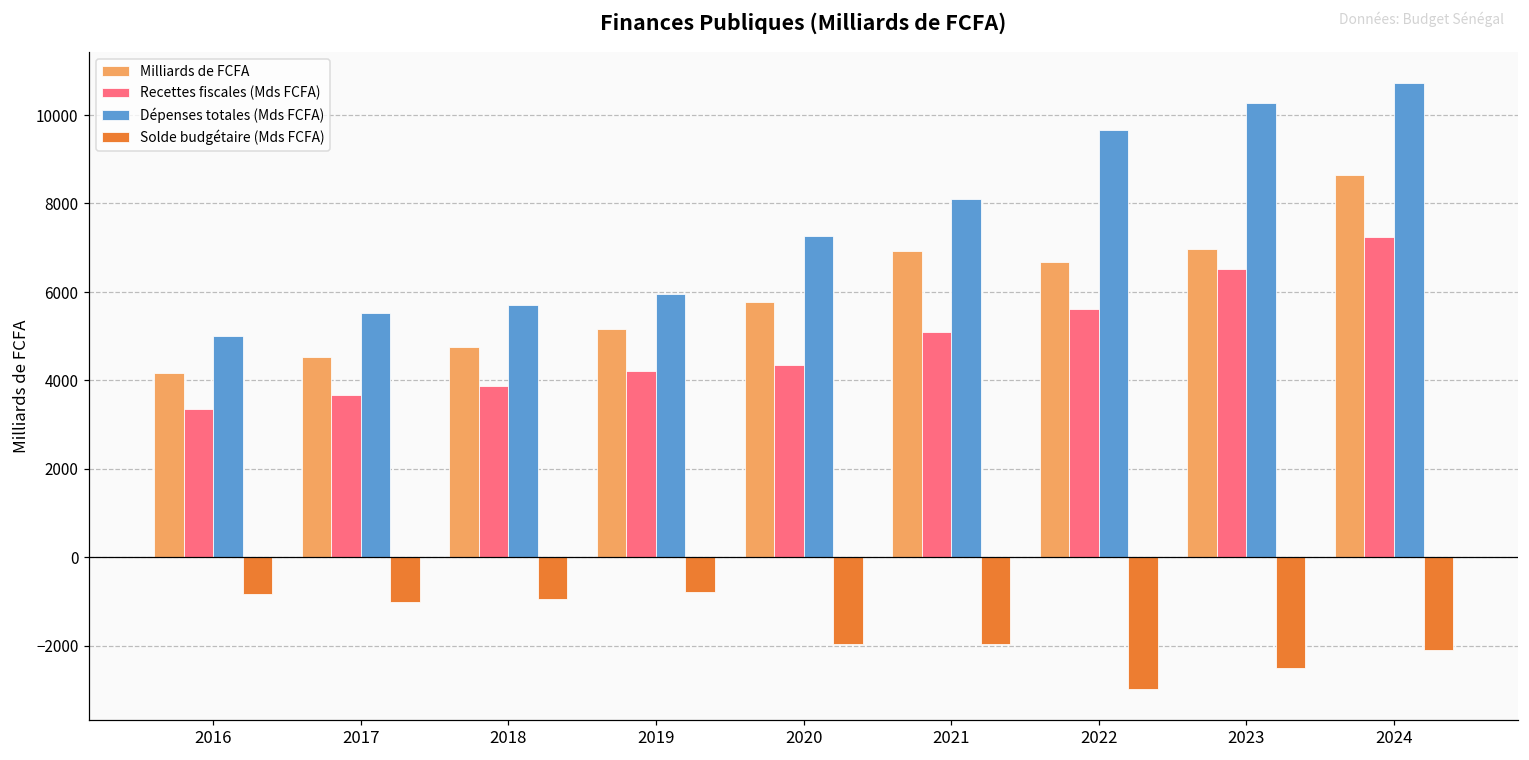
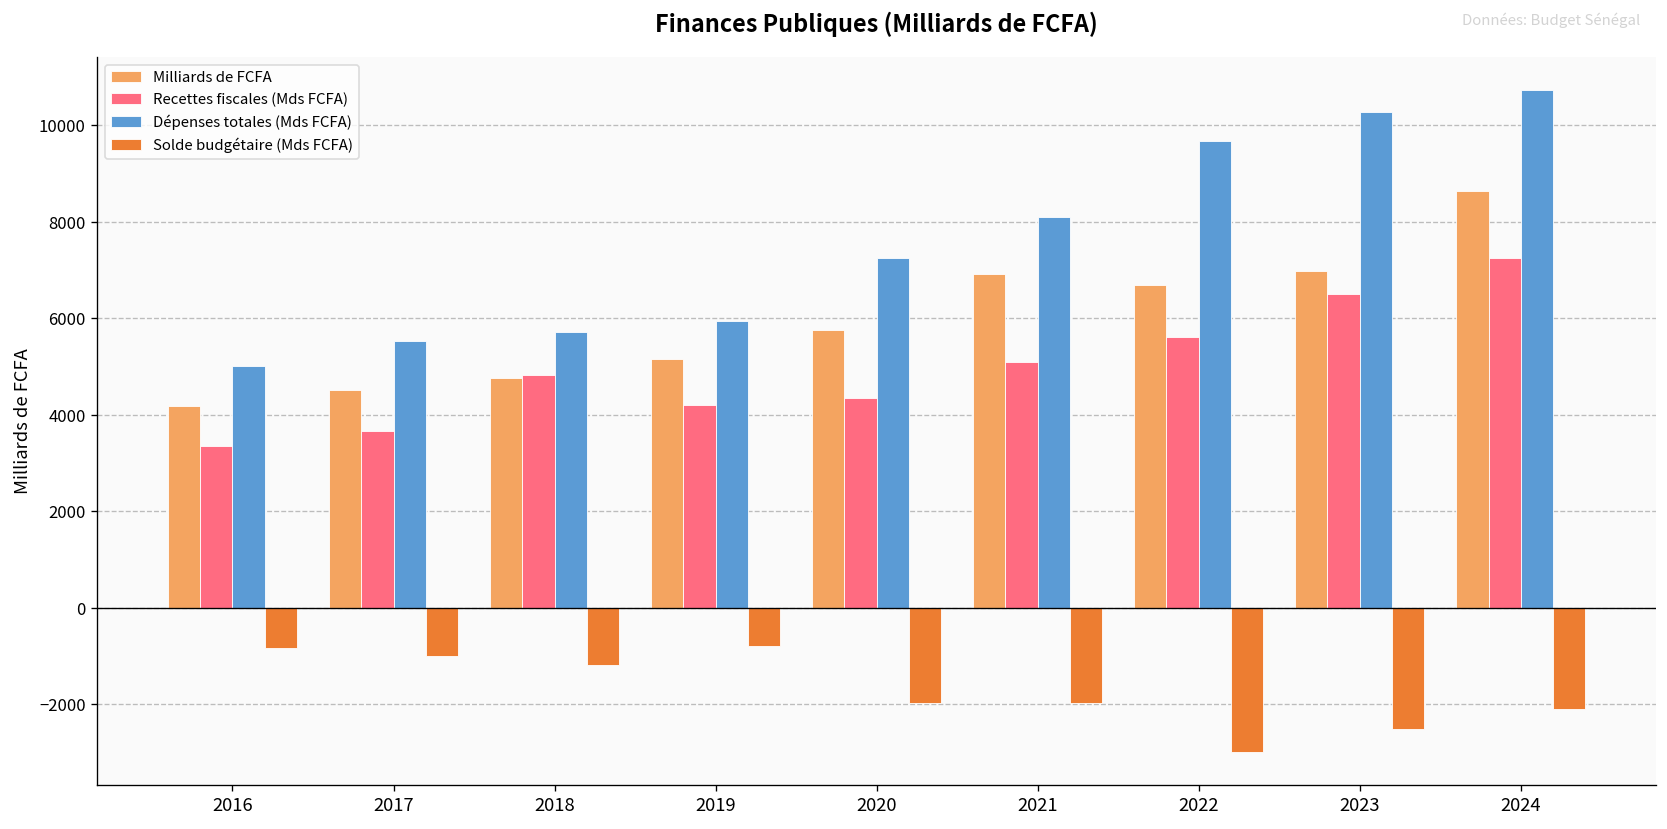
  {
    "Milliards de FCFA": {
      "2016": 4200,
      "2017": 4500,
      "2018": 4800,
      "2019": 5200,
      "2020": 5800,
      "2021": 6900,
      "2022": 6700,
      "2023": 7000,
      "2024": 8600
    },
    "Recettes fiscales (Mds FCFA)": {
      "2016": 3400,
      "2017": 3700,
-     "2018": 3900,
+     "2018": 4800,
      "2019": 4200,
      "2020": 4400,
      "2021": 5100,
      "2022": 5600,
      "2023": 6500,
      "2024": 7200
    },
    "Dépenses totales (Mds FCFA)": {
      "2016": 5000,
      "2017": 5500,
      "2018": 5700,
      "2019": 5900,
      "2020": 7300,
      "2021": 8100,
      "2022": 9700,
      "2023": 10300,
      "2024": 10700
    },
    "Solde budgétaire (Mds FCFA)": {
      "2016": -800,
      "2017": -1000,
-     "2018": -900,
+     "2018": -1200,
      "2019": -800,
      "2020": -2000,
      "2021": -2000,
      "2022": -3000,
      "2023": -2500,
      "2024": -2100
    }
  }
